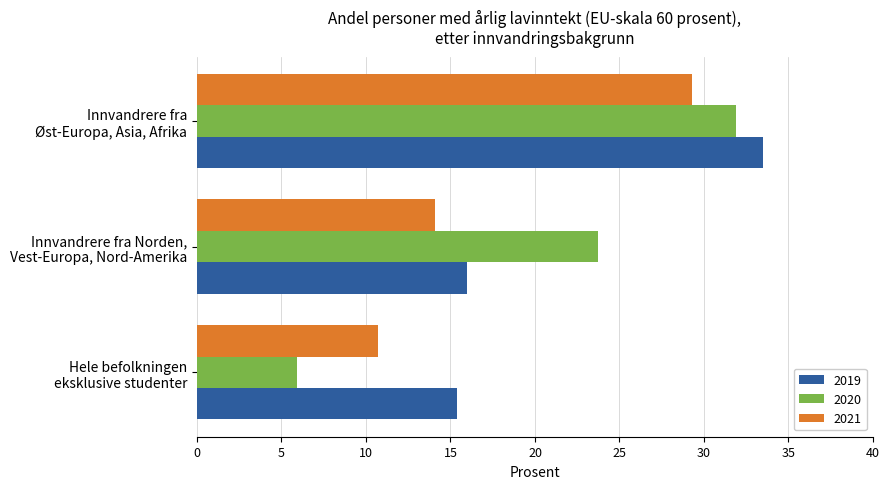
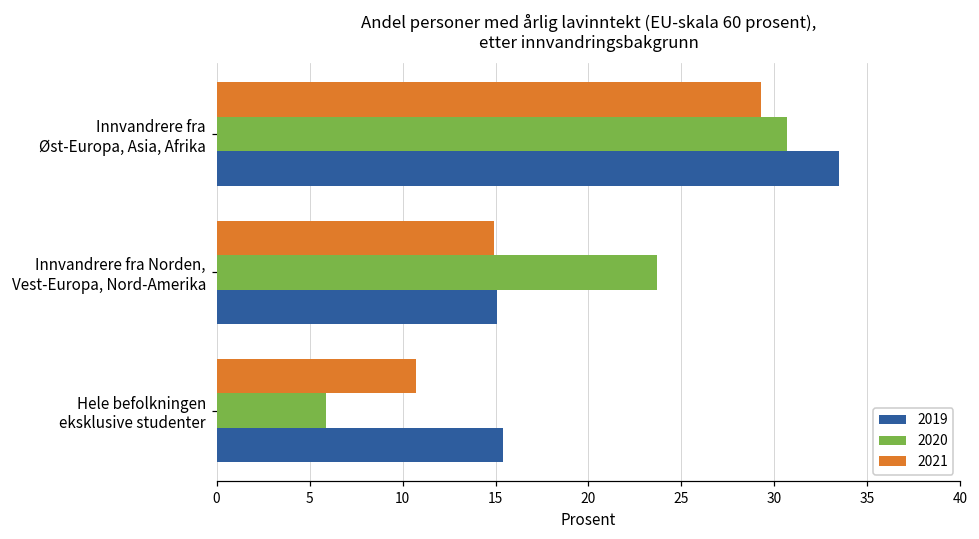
  {
    "2019": {
      "Innvandrere fra Øst-Europa, Asia, Afrika": 33.5,
-     "Innvandrere fra Norden, Vest-Europa, Nord-Amerika": 16.0,
+     "Innvandrere fra Norden, Vest-Europa, Nord-Amerika": 15.1,
      "Hele befolkningen eksklusive studenter": 15.4
    },
    "2020": {
-     "Innvandrere fra Øst-Europa, Asia, Afrika": 31.9,
+     "Innvandrere fra Øst-Europa, Asia, Afrika": 30.7,
      "Innvandrere fra Norden, Vest-Europa, Nord-Amerika": 23.7,
      "Hele befolkningen eksklusive studenter": 5.9
    },
    "2021": {
      "Innvandrere fra Øst-Europa, Asia, Afrika": 29.3,
-     "Innvandrere fra Norden, Vest-Europa, Nord-Amerika": 14.1,
+     "Innvandrere fra Norden, Vest-Europa, Nord-Amerika": 14.9,
      "Hele befolkningen eksklusive studenter": 10.7
    }
  }
